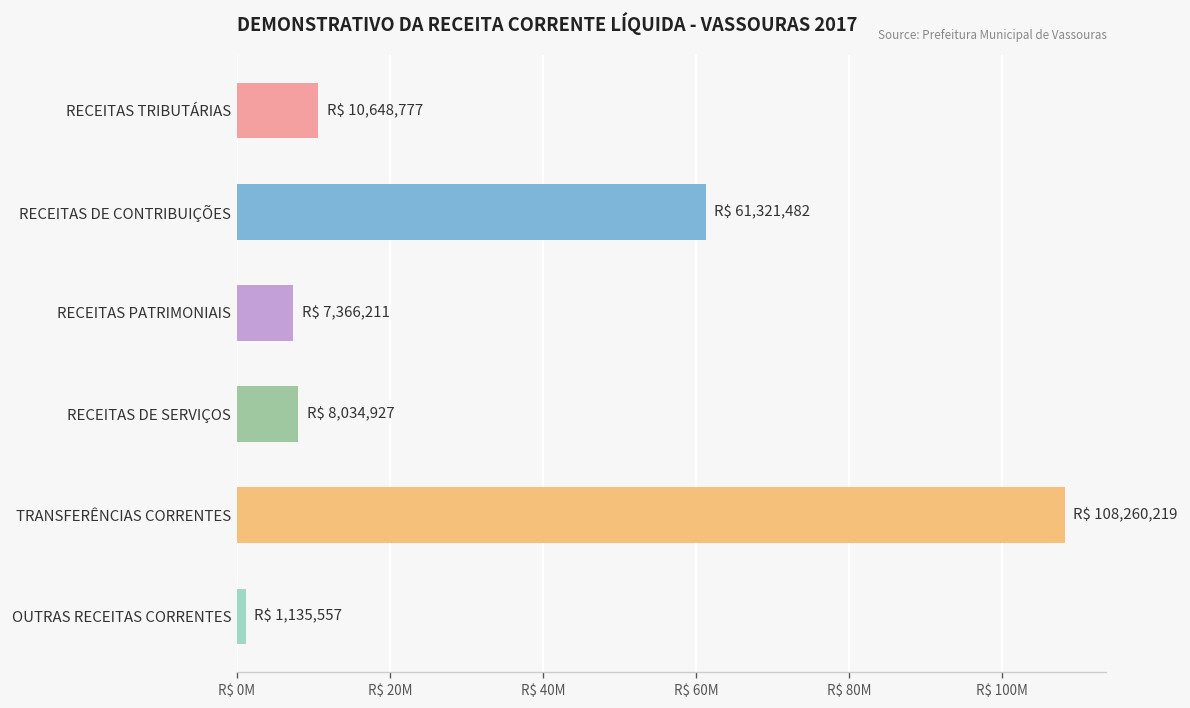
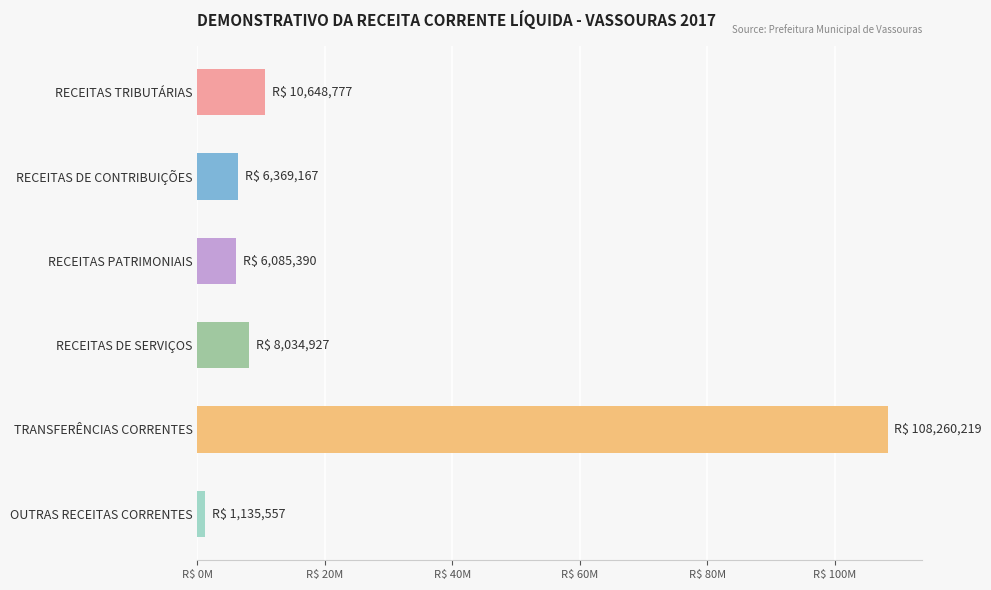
  {
    "RECEITAS TRIBUTÁRIAS": "10,648,777",
-   "RECEITAS DE CONTRIBUIÇÕES": "61,321,482",
-   "RECEITAS PATRIMONIAIS": "7,366,211",
+   "RECEITAS DE CONTRIBUIÇÕES": "6,369,167",
+   "RECEITAS PATRIMONIAIS": "6,085,390",
    "RECEITAS DE SERVIÇOS": "8,034,927",
    "TRANSFERÊNCIAS CORRENTES": "108,260,219",
    "OUTRAS RECEITAS CORRENTES": "1,135,557"
  }
